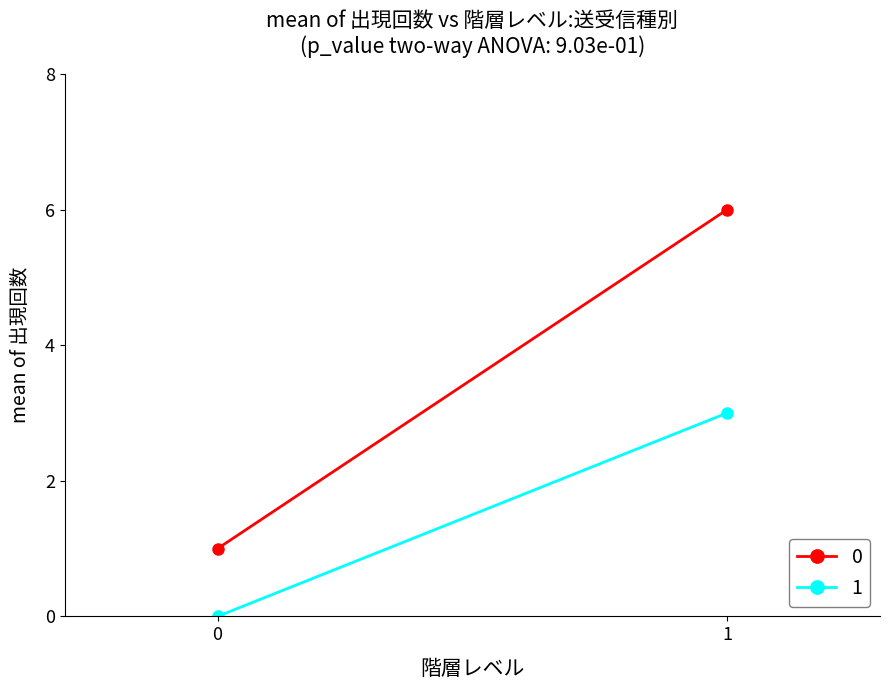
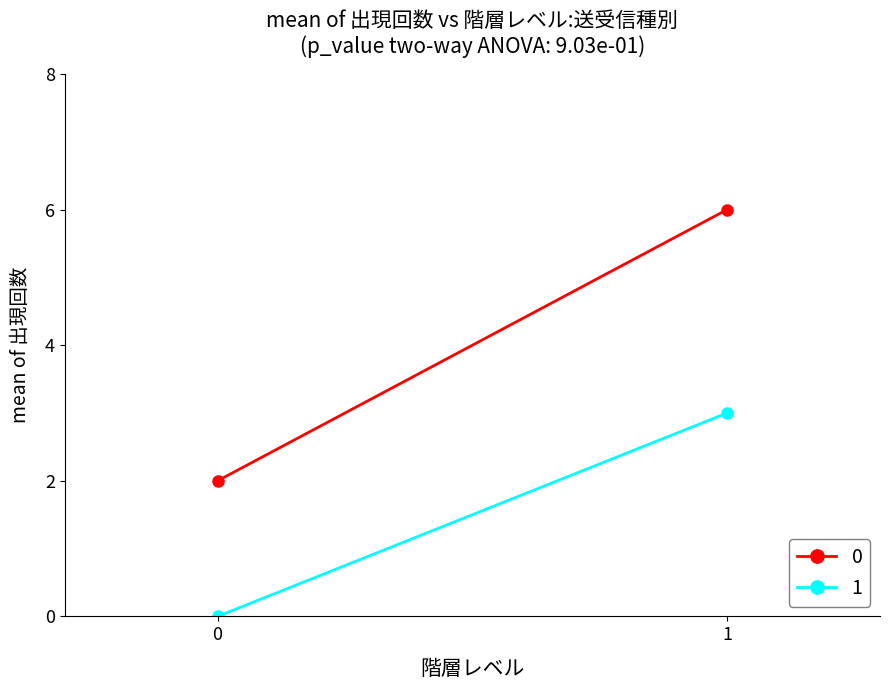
  {
    "0": {
-     "0": 1,
+     "0": 2,
      "1": 6
    },
    "1": {
      "0": 0,
      "1": 3
    }
  }
